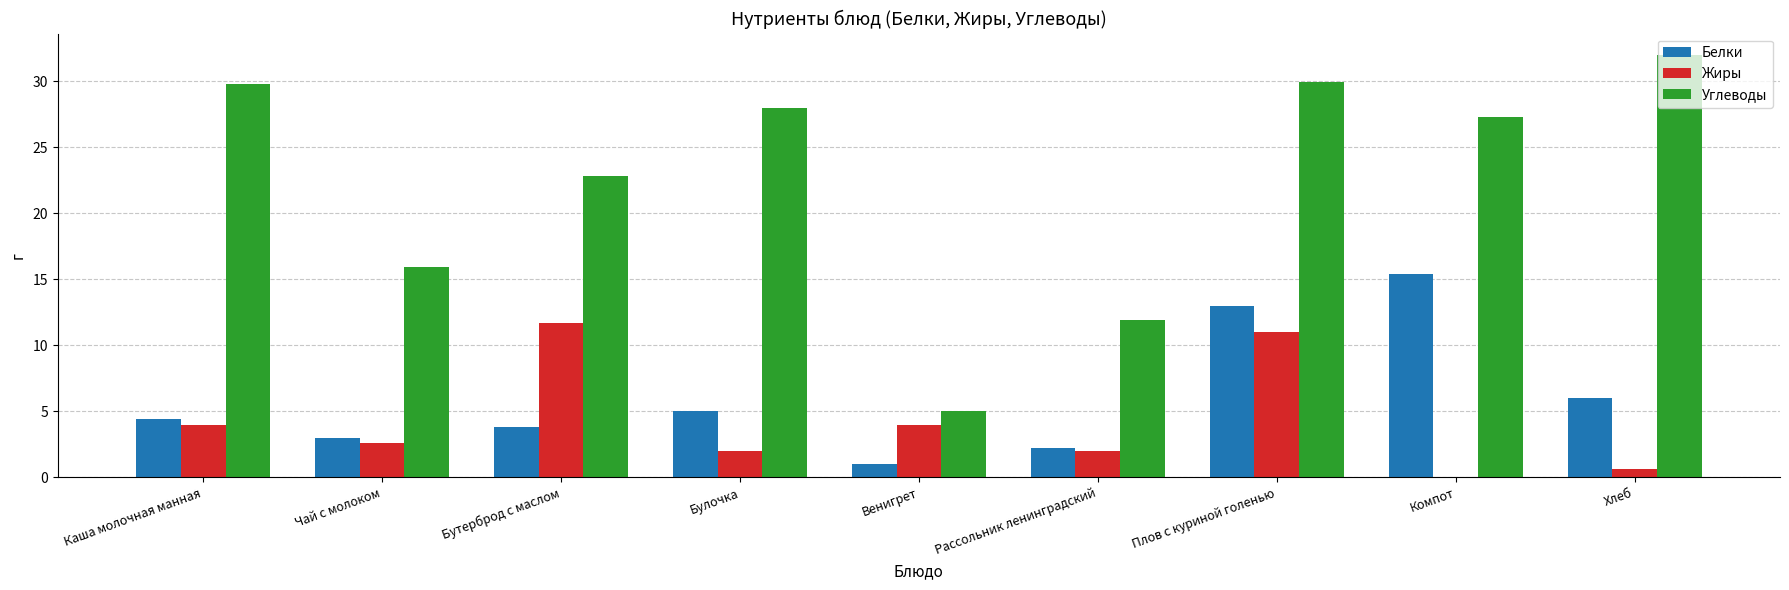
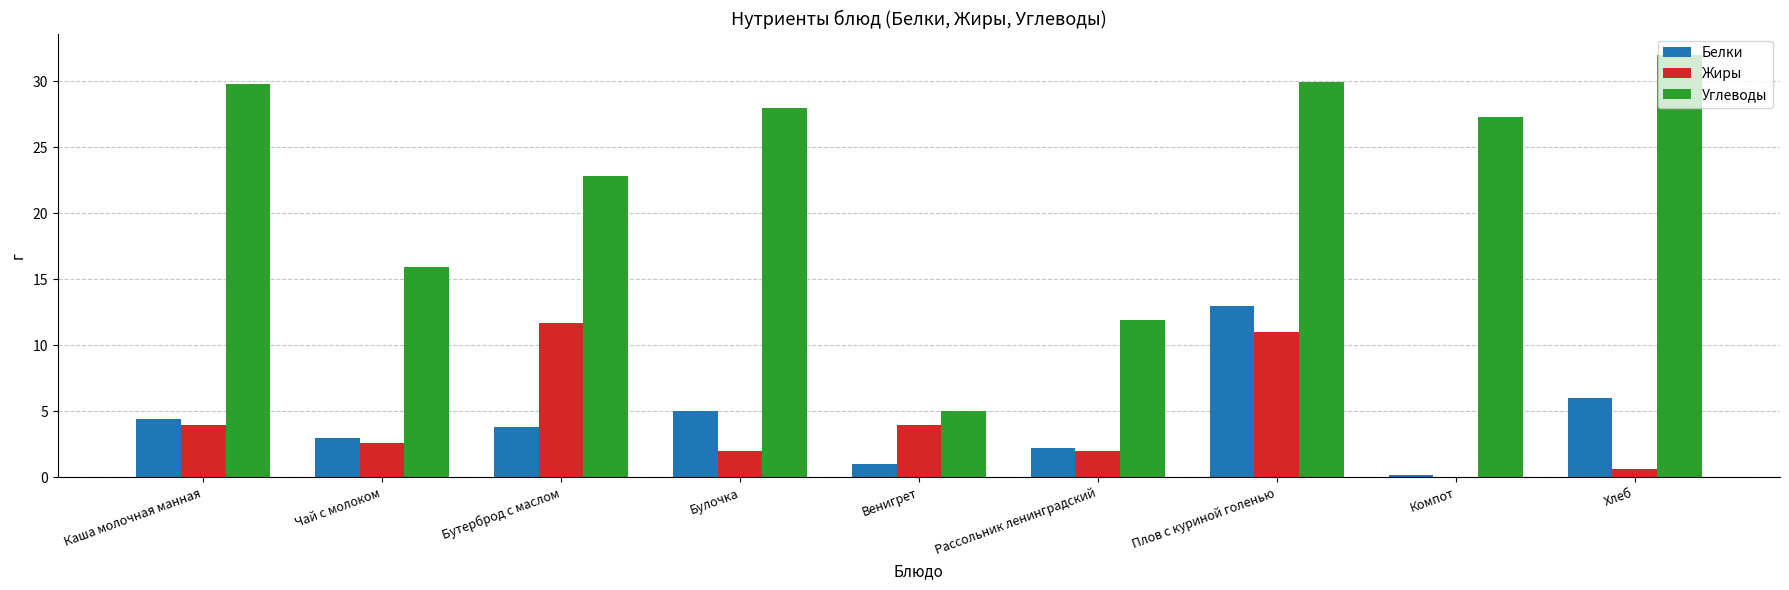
  {
    "Белки": {
      "Каша молочная манная": 4.4,
      "Чай с молоком": 3.0,
      "Бутерброд с маслом": 3.8,
      "Булочка": 5.0,
      "Венигрет": 1.0,
      "Рассольник ленинградский": 2.2,
      "Плов с куриной голенью": 13.0,
-     "Компот": 15.4,
+     "Компот": 0.2,
      "Хлеб": 6.0
    },
    "Жиры": {
      "Каша молочная манная": 4.0,
      "Чай с молоком": 2.6,
      "Бутерброд с маслом": 11.7,
      "Булочка": 2.0,
      "Венигрет": 4.0,
      "Рассольник ленинградский": 2.0,
      "Плов с куриной голенью": 11.0,
      "Хлеб": 0.6
    },
    "Углеводы": {
      "Каша молочная манная": 29.8,
      "Чай с молоком": 15.9,
      "Бутерброд с маслом": 22.8,
      "Булочка": 28.0,
      "Венигрет": 5.0,
      "Рассольник ленинградский": 11.9,
      "Плов с куриной голенью": 29.9,
      "Компот": 27.3
    }
  }
